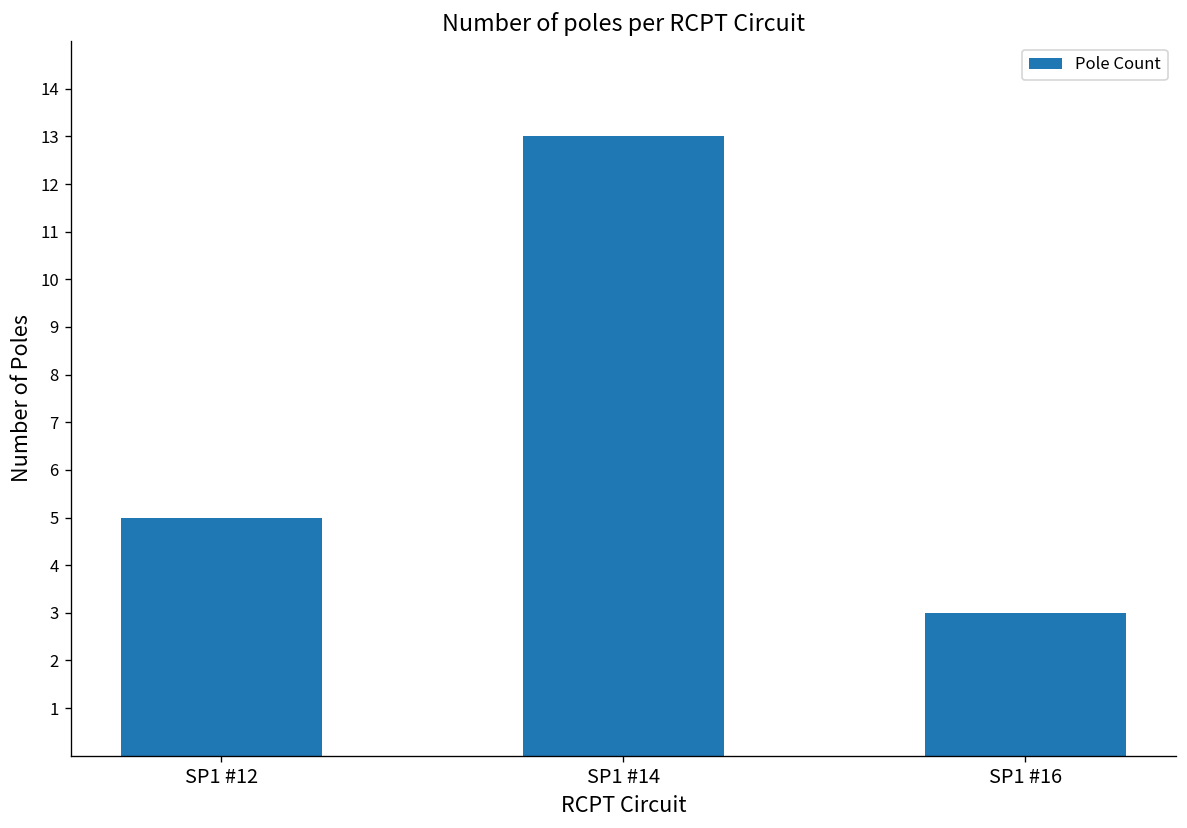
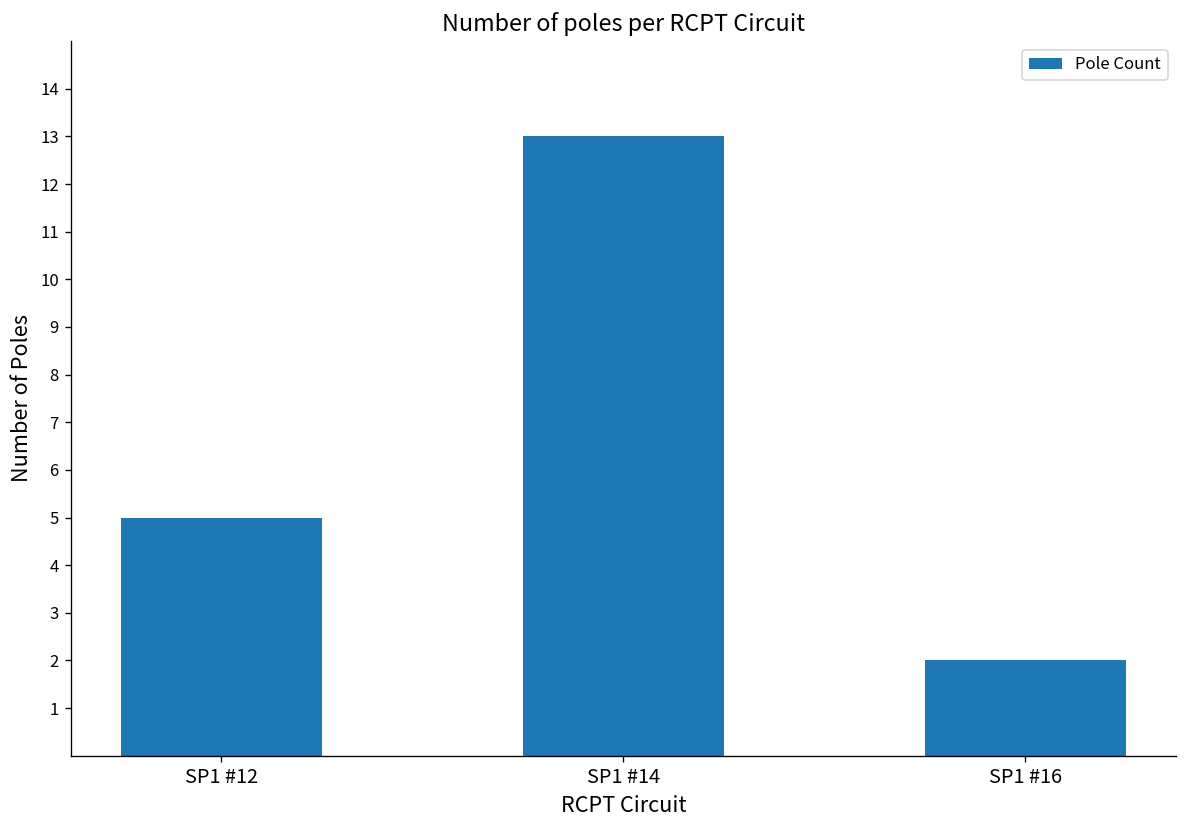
  {
    "SP1 #12": 5,
    "SP1 #14": 13,
-   "SP1 #16": 3
+   "SP1 #16": 2
  }
